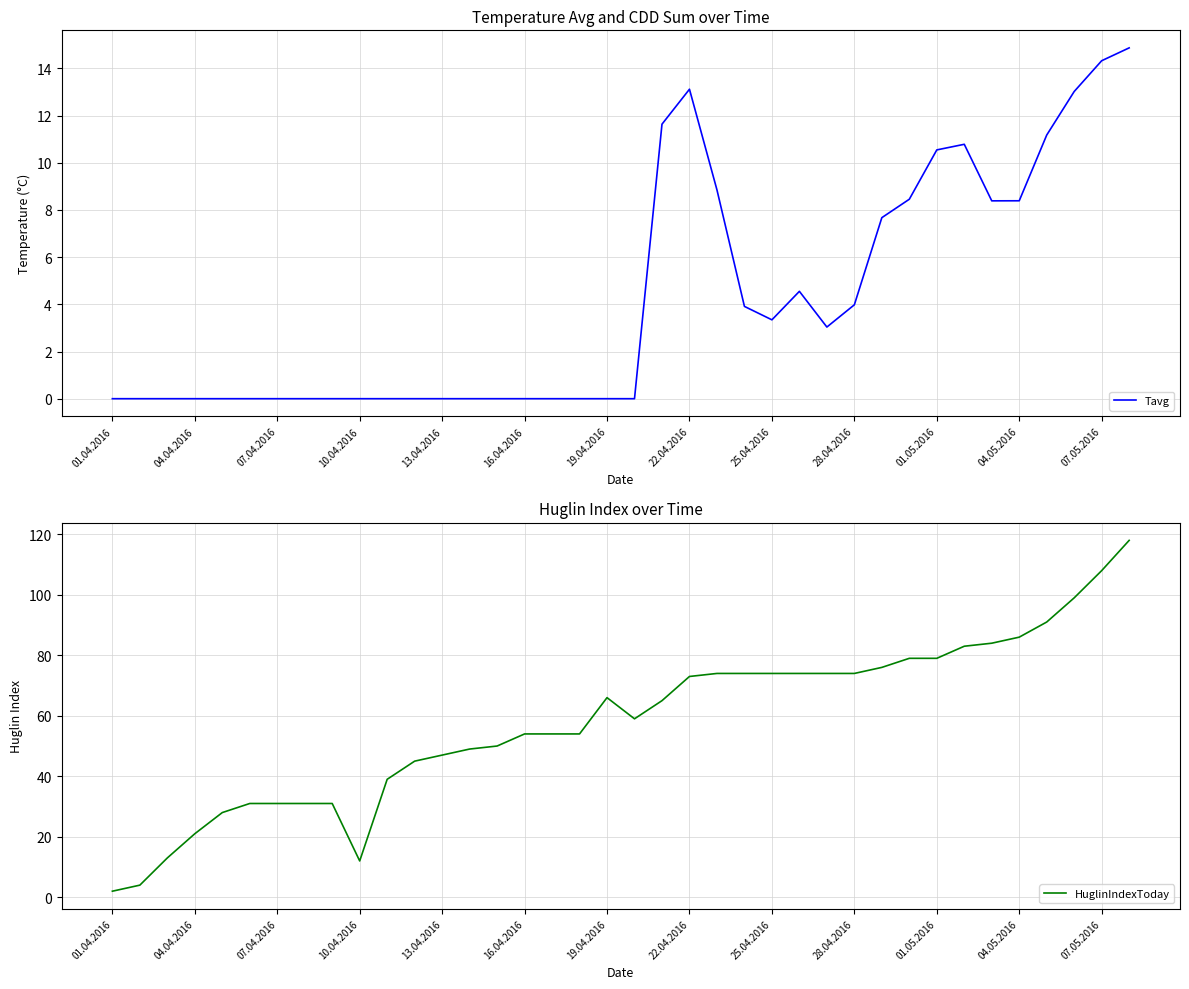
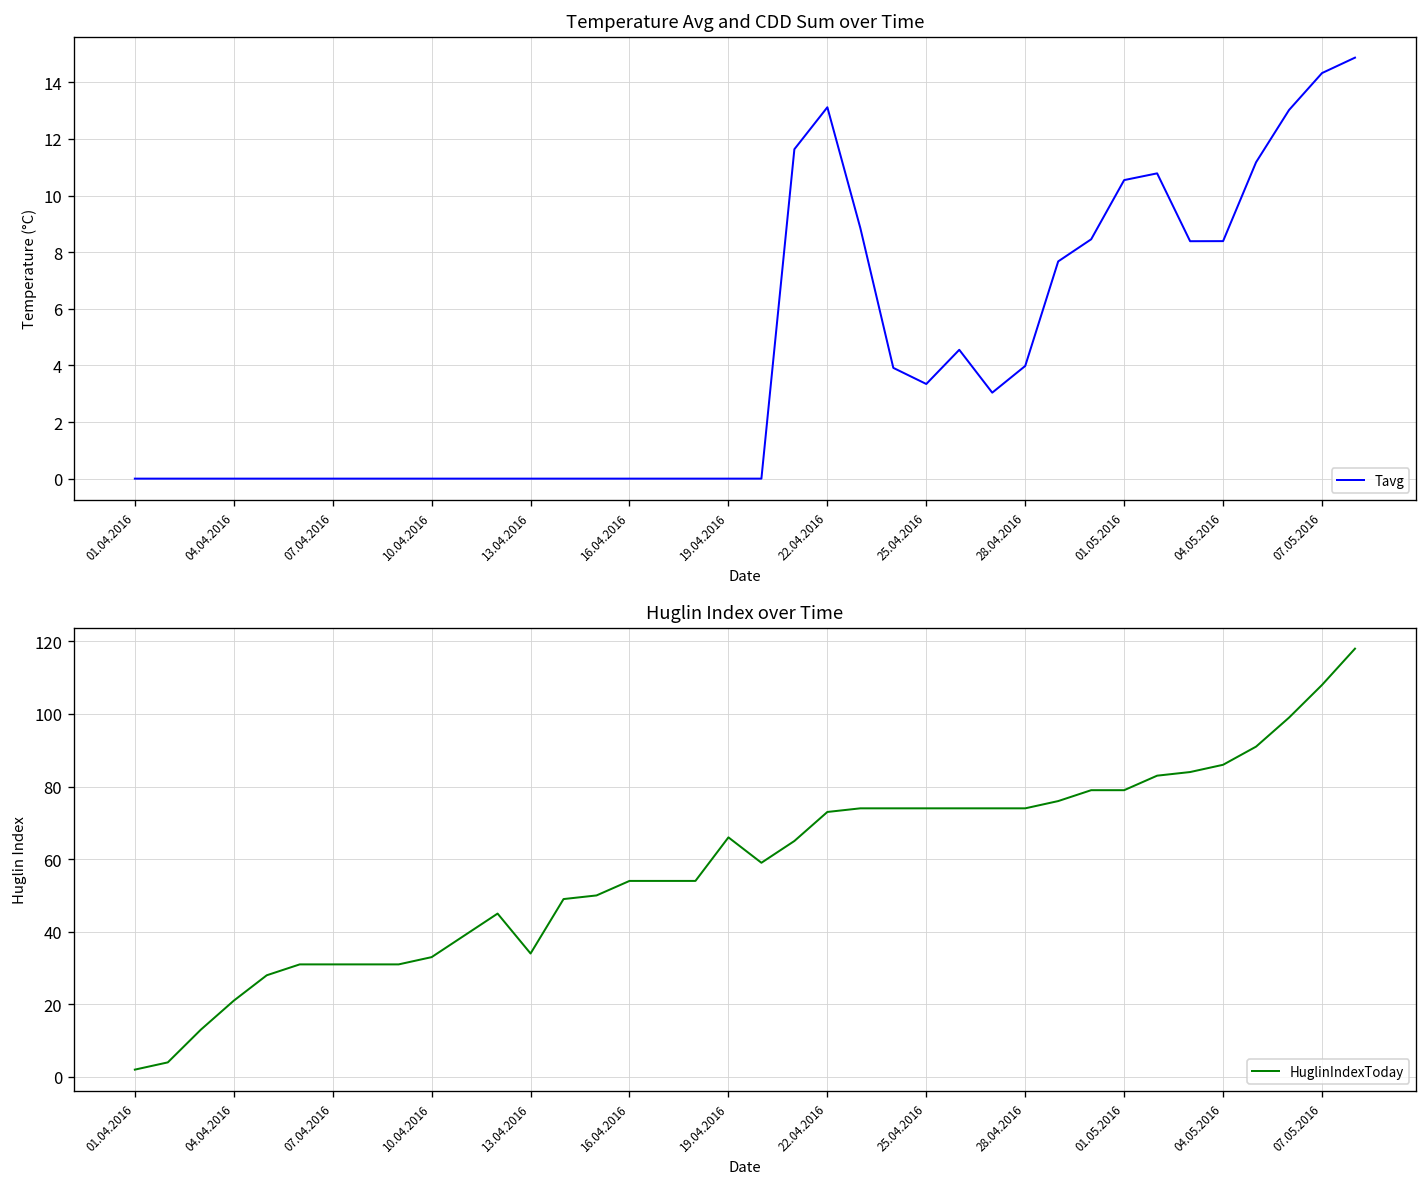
  {
    "Temperature Avg and CDD Sum over Time": {
      "01.04.2016": 0.0,
      "04.04.2016": 0.0,
      "07.04.2016": 0.0,
      "10.04.2016": 0.0,
      "13.04.2016": 0.0,
      "16.04.2016": 0.0,
      "19.04.2016": 0.0,
      "22.04.2016": 13.1,
      "25.04.2016": 3.3,
      "28.04.2016": 4.0,
      "01.05.2016": 10.5,
      "04.05.2016": 8.4,
      "07.05.2016": 14.3
    },
    "Huglin Index over Time": {
      "01.04.2016": 2,
      "04.04.2016": 21,
      "07.04.2016": 31,
-     "10.04.2016": 12,
-     "13.04.2016": 47,
+     "10.04.2016": 33,
+     "13.04.2016": 34,
      "16.04.2016": 54,
      "19.04.2016": 66,
      "22.04.2016": 73,
      "25.04.2016": 74,
      "28.04.2016": 74,
      "01.05.2016": 79,
      "04.05.2016": 86,
      "07.05.2016": 108
    }
  }
